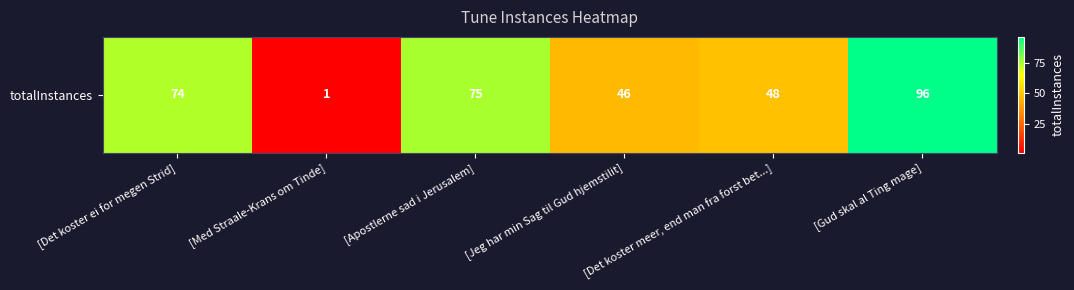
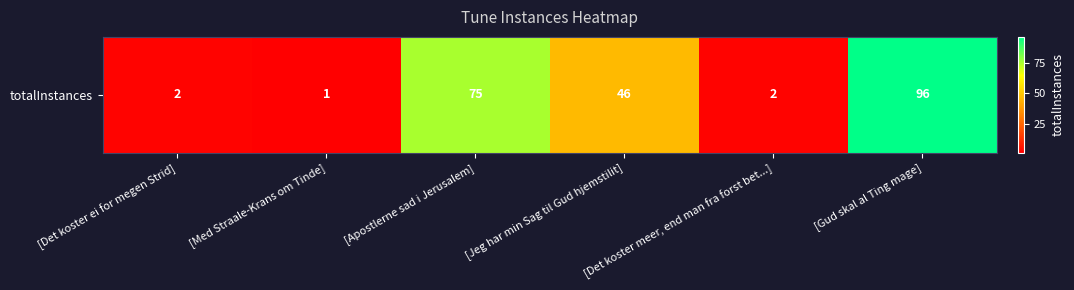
  {
    "totalInstances": {
-     "[Det koster ei for megen Strid]": 74,
+     "[Det koster ei for megen Strid]": 2,
      "[Med Straale-Krans om Tinde]": 1,
      "[Apostlerne sad i Jerusalem]": 75,
      "[Jeg har min Sag til Gud hjemstilit]": 46,
-     "[Det koster meer, end man fra forst bet...]": 48,
+     "[Det koster meer, end man fra forst bet...]": 2,
      "[Gud skal al Ting mage]": 96
    }
  }
